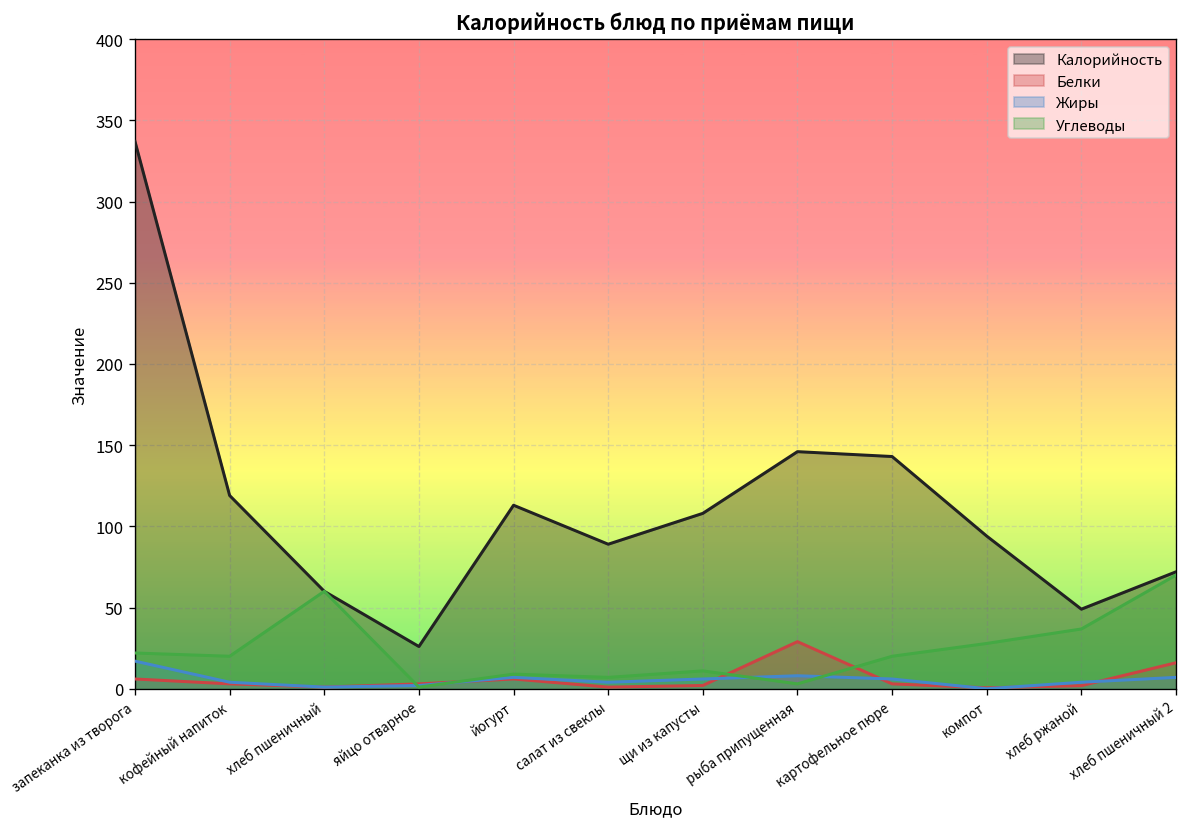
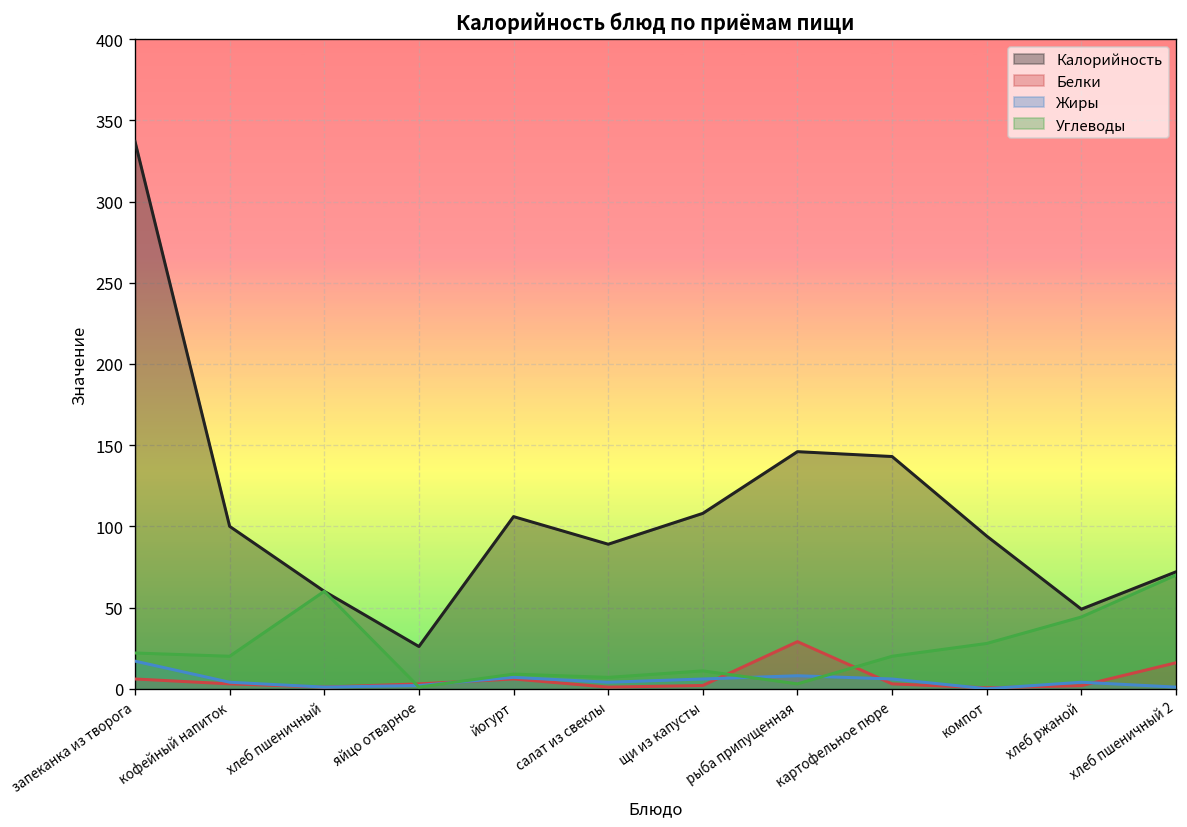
  {
    "Калорийность": {
      "запеканка из творога": 337,
-     "кофейный напиток": 119,
+     "кофейный напиток": 100,
      "яйцо отварное": 26,
-     "йогурт": 113,
+     "йогурт": 106,
      "салат из свеклы": 89,
      "щи из капусты": 108,
      "рыба припущенная": 146,
      "картофельное пюре": 143,
      "компот": 94,
      "хлеб ржаной": 49,
      "хлеб пшеничный 2": 72
    },
    "Белки": {
      "запеканка из творога": 6,
      "салат из свеклы": 1,
      "щи из капусты": 2,
      "рыба припущенная": 29,
      "картофельное пюре": 3,
      "хлеб ржаной": 2,
      "хлеб пшеничный 2": 16
    },
    "Жиры": {
      "запеканка из творога": 17,
      "салат из свеклы": 4,
      "щи из капусты": 6,
      "рыба припущенная": 8,
      "картофельное пюре": 6,
      "хлеб ржаной": 4,
-     "хлеб пшеничный 2": 7
+     "хлеб пшеничный 2": 1
    },
    "Углеводы": {
      "запеканка из творога": 22,
      "кофейный напиток": 20,
      "йогурт": 9,
      "салат из свеклы": 7,
      "щи из капусты": 11,
      "рыба припущенная": 3,
      "картофельное пюре": 20,
      "компот": 28,
-     "хлеб ржаной": 37,
+     "хлеб ржаной": 44,
      "хлеб пшеничный 2": 70
    }
  }
